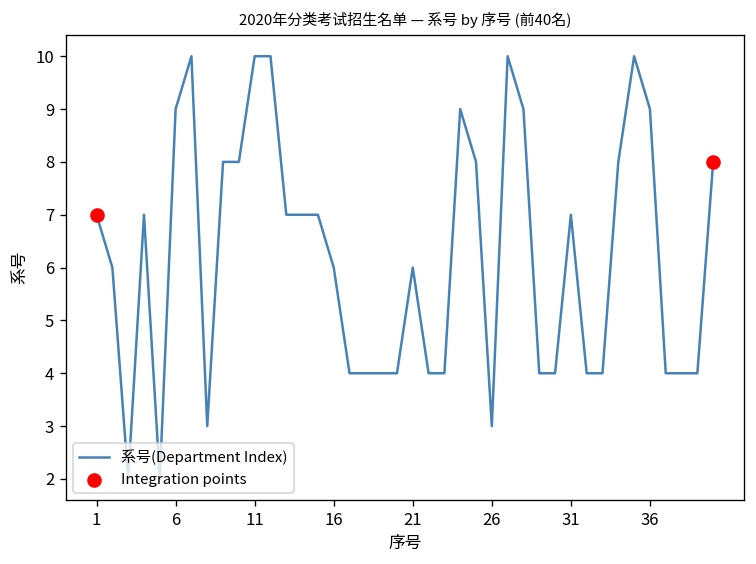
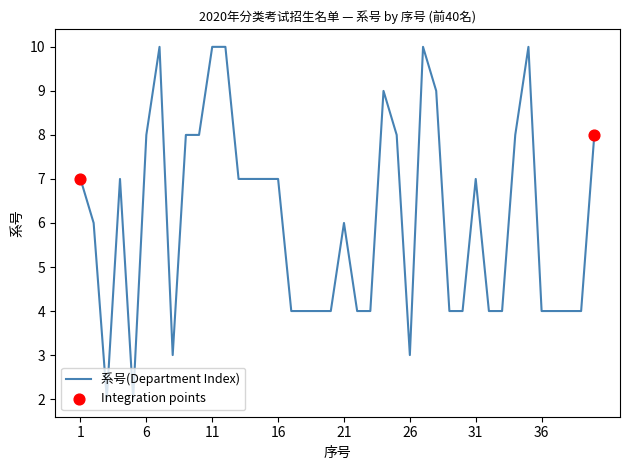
  {
    "系号(Department Index)": {
-     "6": 9,
+     "6": 8,
      "11": 10,
-     "16": 6,
+     "16": 7,
      "21": 6,
      "26": 3,
      "31": 7,
-     "36": 9
+     "36": 4
    }
  }
